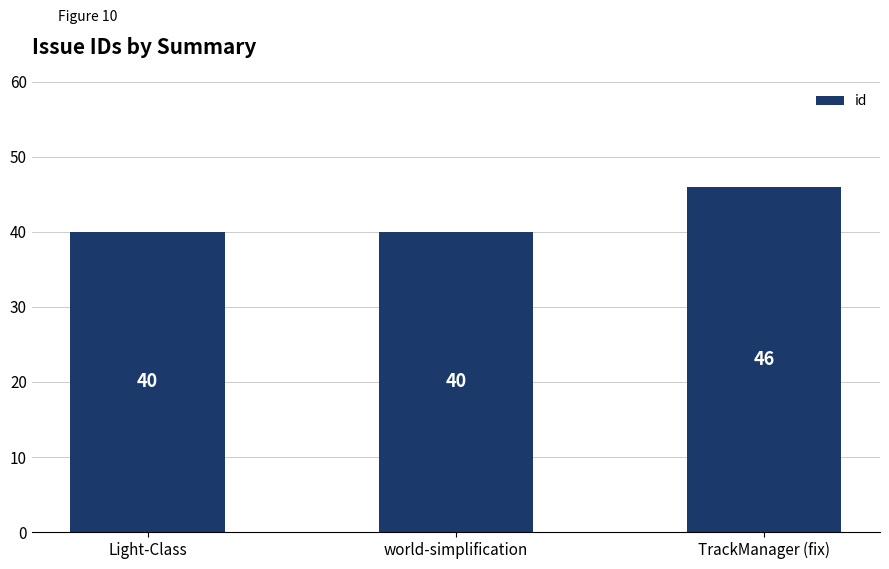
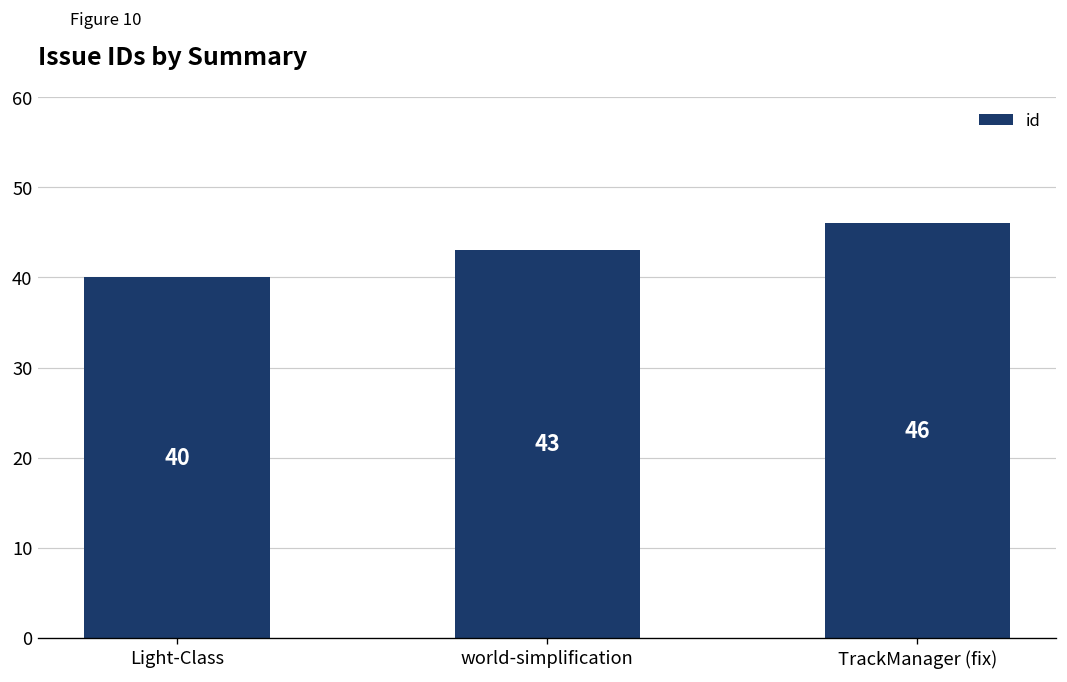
  {
    "Light-Class": 40,
-   "world-simplification": 40,
+   "world-simplification": 43,
    "TrackManager (fix)": 46
  }
